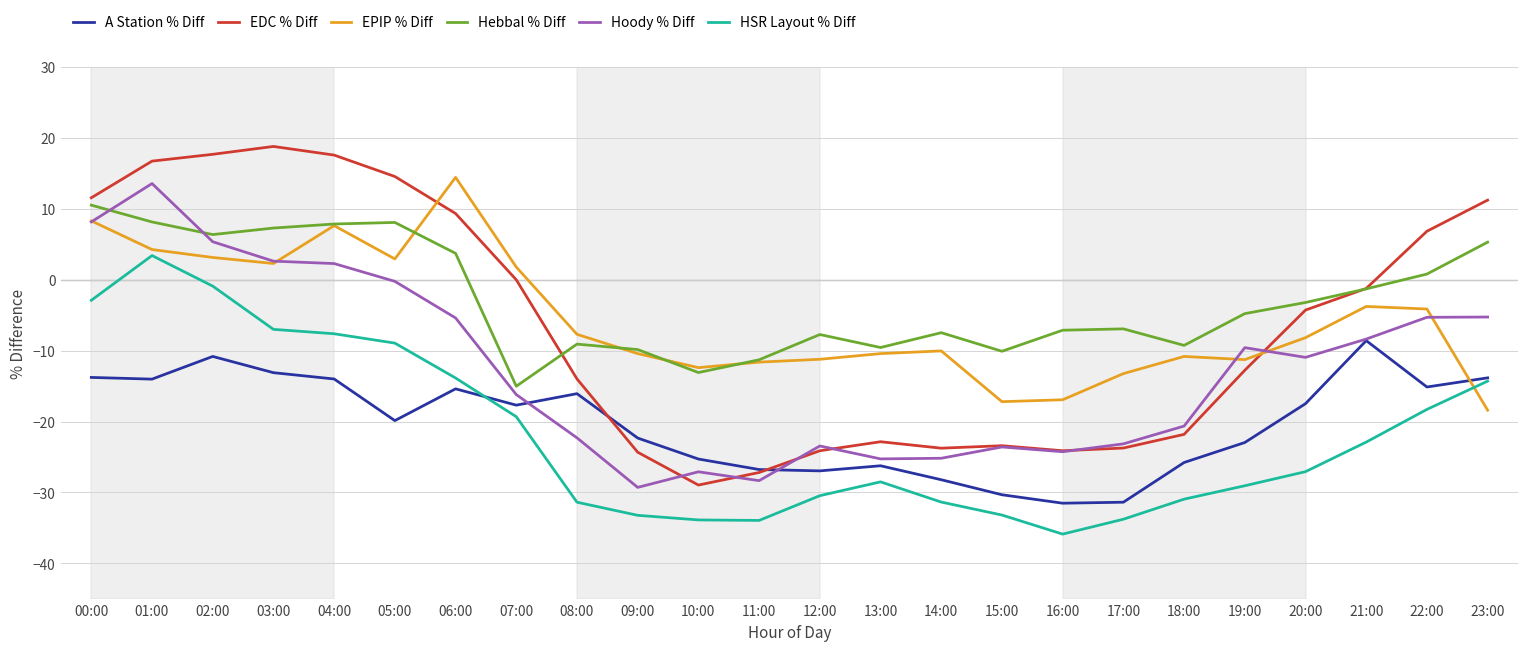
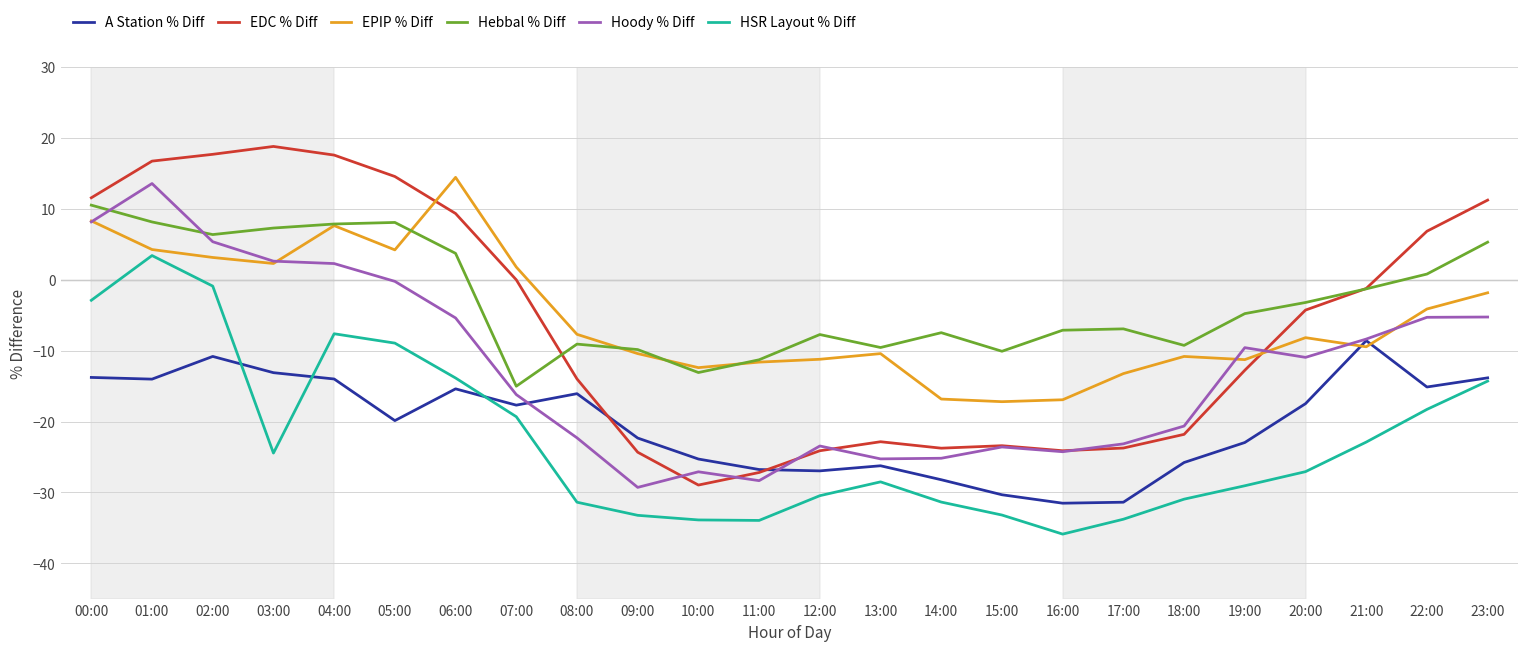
  {
    "A Station % Diff": {
      "00:00": -14,
      "01:00": -14,
      "02:00": -11,
      "03:00": -13,
      "04:00": -14,
      "05:00": -20,
      "06:00": -15,
      "07:00": -18,
      "08:00": -16,
      "09:00": -22,
      "10:00": -25,
      "11:00": -27,
      "12:00": -27,
      "13:00": -26,
      "14:00": -28,
      "15:00": -30,
      "16:00": -32,
      "17:00": -31,
      "18:00": -26,
      "19:00": -23,
      "20:00": -17,
      "22:00": -15,
      "23:00": -14
    },
    "EDC % Diff": {
      "00:00": 12,
      "01:00": 17,
      "02:00": 18,
      "03:00": 19,
      "04:00": 18,
      "05:00": 15,
      "06:00": 9,
      "07:00": 0,
      "08:00": -14,
      "09:00": -24,
      "10:00": -29,
      "11:00": -27,
      "12:00": -24,
      "13:00": -23,
      "14:00": -24,
      "17:00": -24,
      "18:00": -22,
      "19:00": -13,
      "20:00": -4,
      "22:00": 7,
      "23:00": 11
    },
    "EPIP % Diff": {
      "01:00": 4,
      "02:00": 3,
-     "05:00": 3,
+     "05:00": 4,
      "06:00": 14,
      "07:00": 2,
      "08:00": -8,
      "09:00": -10,
      "10:00": -12,
      "12:00": -11,
      "13:00": -10,
-     "14:00": -10,
+     "14:00": -17,
      "15:00": -17,
      "16:00": -17,
      "17:00": -13,
      "18:00": -11,
      "19:00": -11,
      "20:00": -8,
-     "21:00": -4,
+     "21:00": -9,
      "22:00": -4,
-     "23:00": -18
+     "23:00": -2
    },
    "Hebbal % Diff": {
      "00:00": 11,
      "01:00": 8,
      "02:00": 6,
      "03:00": 7,
      "05:00": 8,
      "06:00": 4,
      "07:00": -15,
      "08:00": -9,
      "09:00": -10,
      "10:00": -13,
      "12:00": -8,
      "13:00": -10,
      "14:00": -7,
      "15:00": -10,
      "16:00": -7,
      "17:00": -7,
      "18:00": -9,
      "19:00": -5,
      "20:00": -3,
      "22:00": 1,
      "23:00": 5
    },
    "Hoody % Diff": {
      "01:00": 14,
      "02:00": 5,
      "04:00": 2,
      "05:00": 0,
      "06:00": -5,
      "07:00": -16,
      "08:00": -22,
      "09:00": -29,
      "10:00": -27,
      "11:00": -28,
      "12:00": -23,
      "13:00": -25,
      "14:00": -25,
      "17:00": -23,
      "18:00": -21,
      "19:00": -10,
      "20:00": -11,
      "22:00": -5,
      "23:00": -5
    },
    "HSR Layout % Diff": {
      "00:00": -3,
      "01:00": 3,
      "02:00": -1,
-     "03:00": -7,
+     "03:00": -24,
      "04:00": -8,
      "05:00": -9,
      "06:00": -14,
      "07:00": -19,
      "08:00": -31,
      "09:00": -33,
      "10:00": -34,
      "11:00": -34,
      "12:00": -30,
      "13:00": -29,
      "14:00": -31,
      "15:00": -33,
      "16:00": -36,
      "17:00": -34,
      "18:00": -31,
      "19:00": -29,
      "20:00": -27,
      "21:00": -23,
      "22:00": -18,
      "23:00": -14
    }
  }
